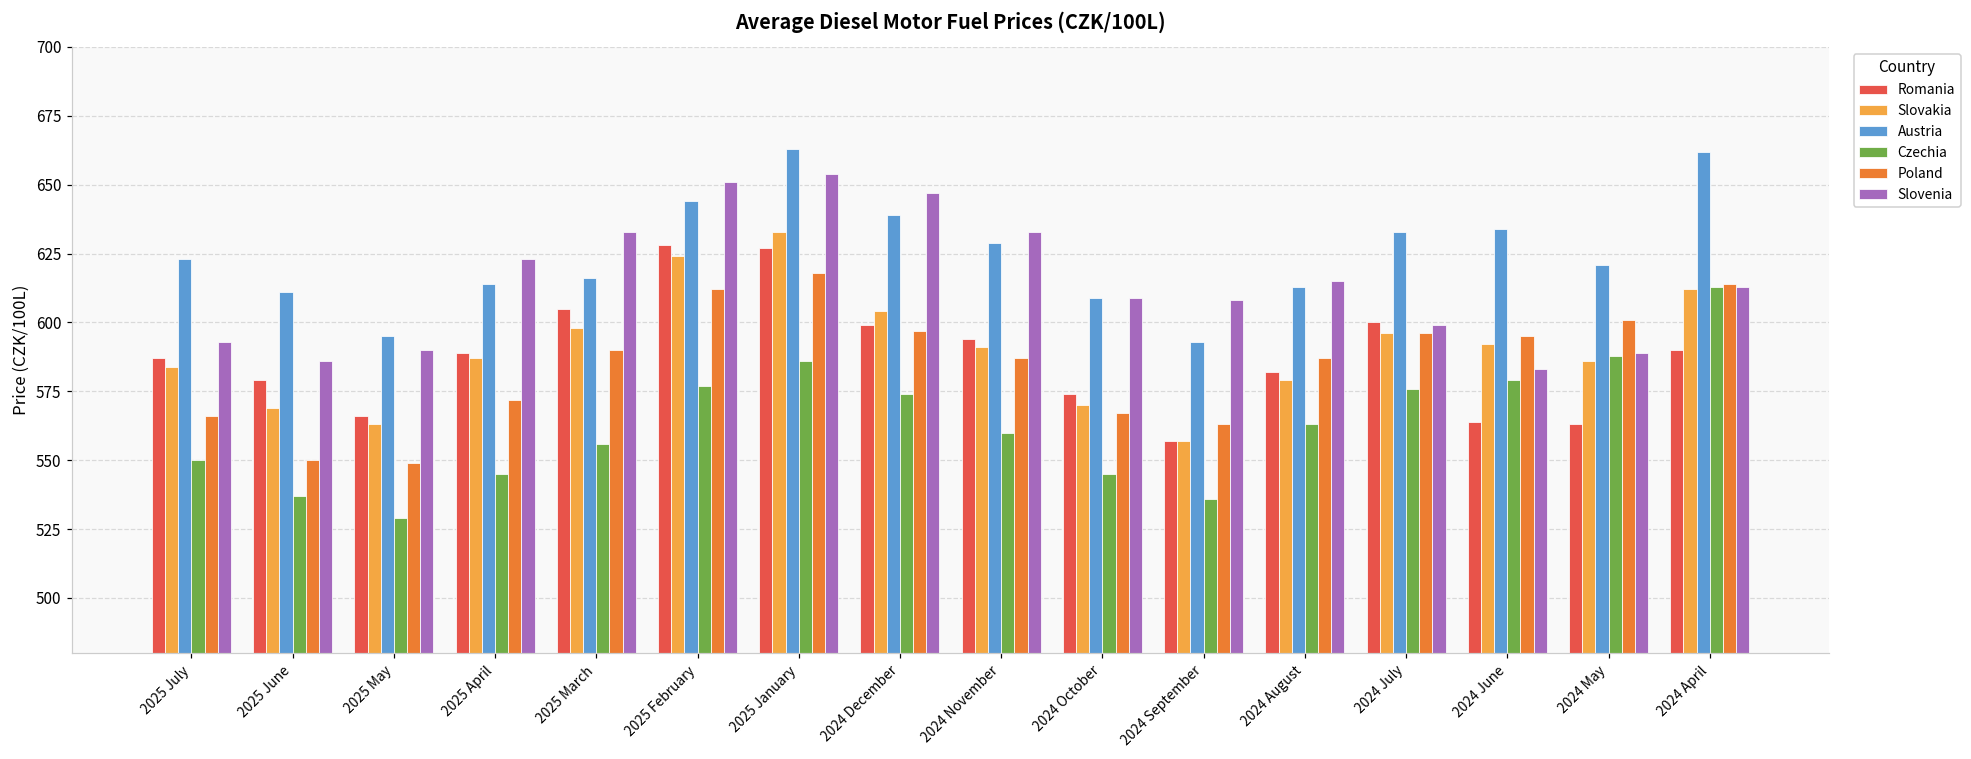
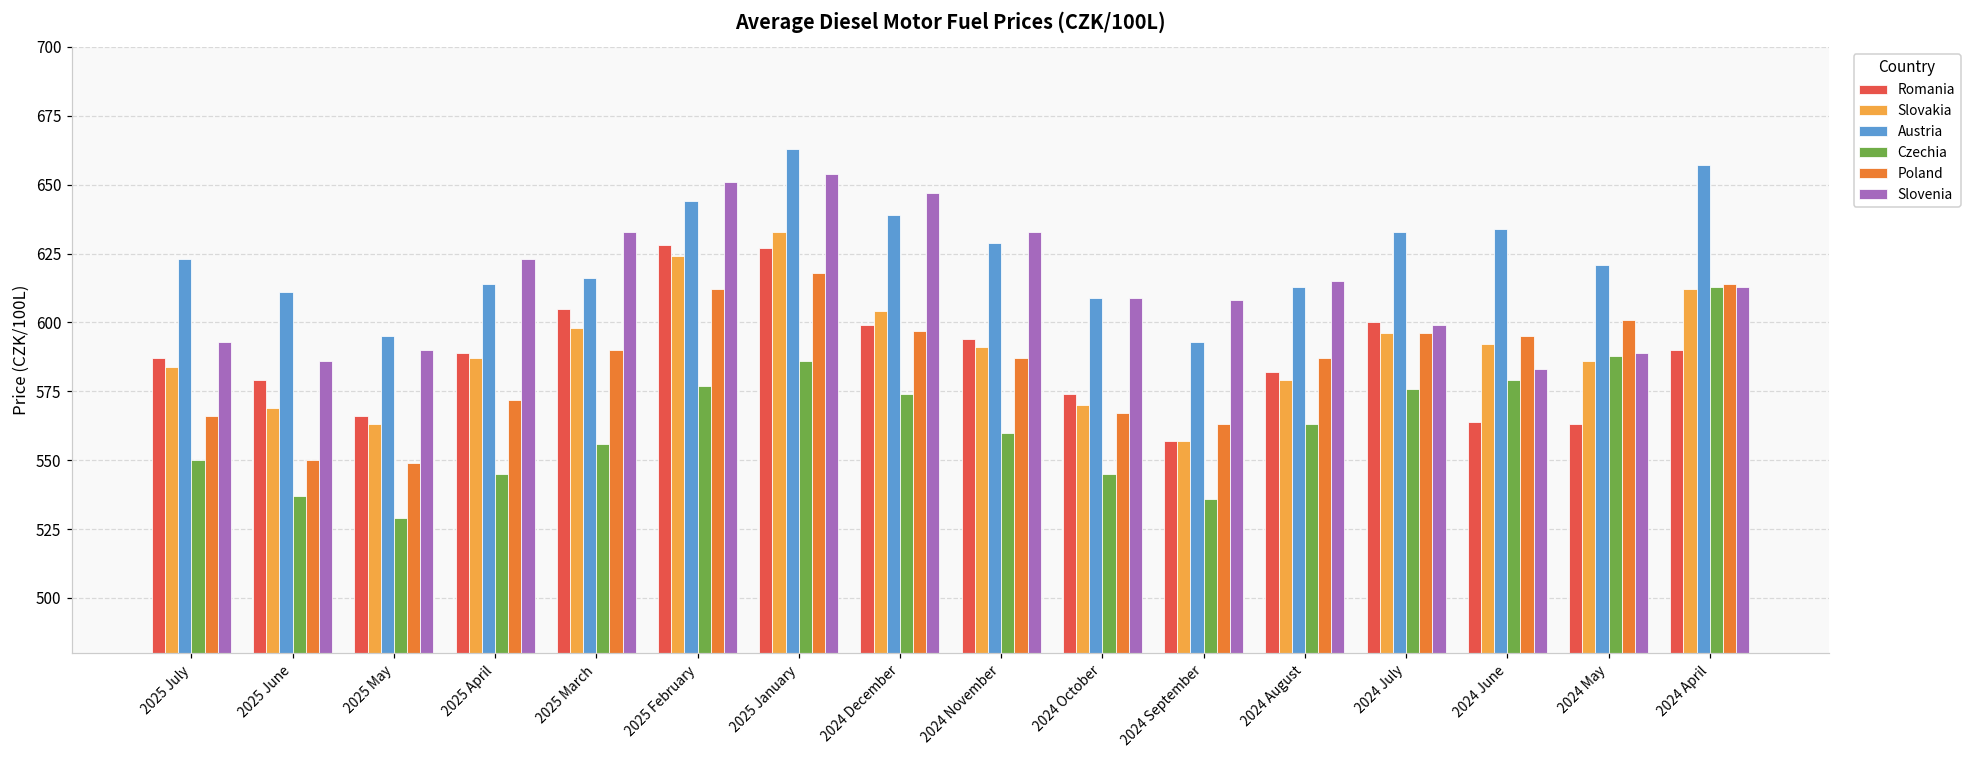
  {
    "Austria": {
      "2025 July": 623,
      "2025 June": 611,
      "2025 May": 595,
      "2025 April": 614,
      "2025 March": 616,
      "2025 February": 644,
      "2025 January": 663,
      "2024 December": 639,
      "2024 November": 629,
      "2024 October": 609,
      "2024 September": 593,
      "2024 August": 613,
      "2024 July": 633,
      "2024 June": 634,
      "2024 May": 621,
-     "2024 April": 662
+     "2024 April": 657
    },
    "Czechia": {
      "2025 July": 550,
      "2025 June": 537,
      "2025 May": 529,
      "2025 April": 545,
      "2025 March": 556,
      "2025 February": 577,
      "2025 January": 586,
      "2024 December": 574,
      "2024 November": 560,
      "2024 October": 545,
      "2024 September": 536,
      "2024 August": 563,
      "2024 July": 576,
      "2024 June": 579,
      "2024 May": 588,
      "2024 April": 613
    },
    "Slovenia": {
      "2025 July": 593,
      "2025 June": 586,
      "2025 May": 590,
      "2025 April": 623,
      "2025 March": 633,
      "2025 February": 651,
      "2025 January": 654,
      "2024 December": 647,
      "2024 November": 633,
      "2024 October": 609,
      "2024 September": 608,
      "2024 August": 615,
      "2024 July": 599,
      "2024 June": 583,
      "2024 May": 589,
      "2024 April": 613
    }
  }
